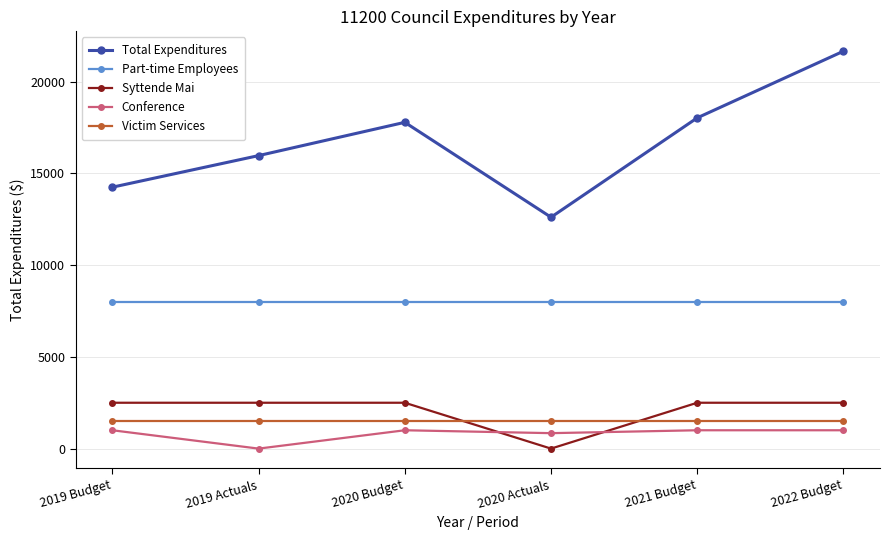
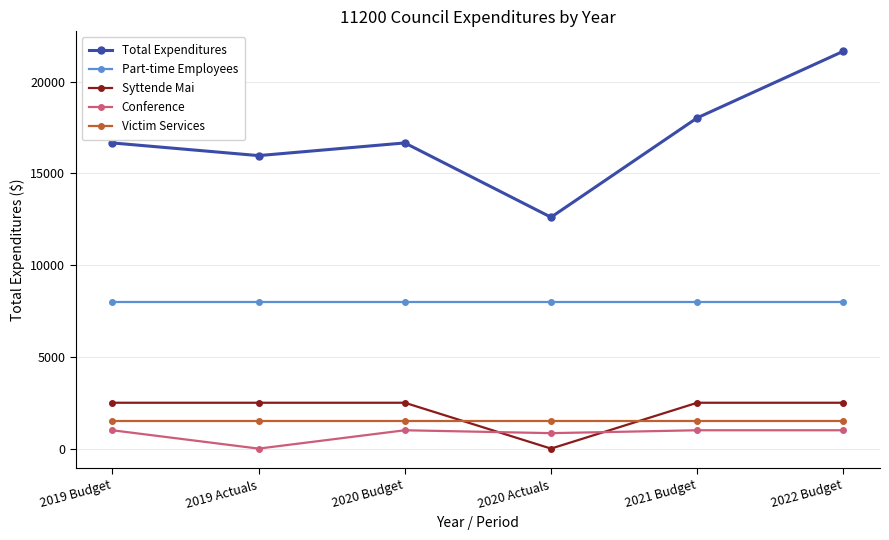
  {
    "Total Expenditures": {
-     "2019 Budget": 14300,
+     "2019 Budget": 16700,
      "2019 Actuals": 16000,
-     "2020 Budget": 17800,
+     "2020 Budget": 16700,
      "2020 Actuals": 12600,
      "2021 Budget": 18000,
      "2022 Budget": 21700
    },
    "Part-time Employees": {
      "2019 Budget": 8000,
      "2019 Actuals": 8000,
      "2020 Budget": 8000,
      "2020 Actuals": 8000,
      "2021 Budget": 8000,
      "2022 Budget": 8000
    },
    "Syttende Mai": {
      "2019 Budget": 2500,
      "2019 Actuals": 2500,
      "2020 Budget": 2500,
      "2020 Actuals": 0,
      "2021 Budget": 2500,
      "2022 Budget": 2500
    },
    "Conference": {
      "2019 Budget": 1000,
      "2019 Actuals": 0,
      "2020 Budget": 1000,
      "2020 Actuals": 800,
      "2021 Budget": 1000,
      "2022 Budget": 1000
    },
    "Victim Services": {
      "2019 Budget": 1500,
      "2019 Actuals": 1500,
      "2020 Budget": 1500,
      "2020 Actuals": 1500,
      "2021 Budget": 1500,
      "2022 Budget": 1500
    }
  }
